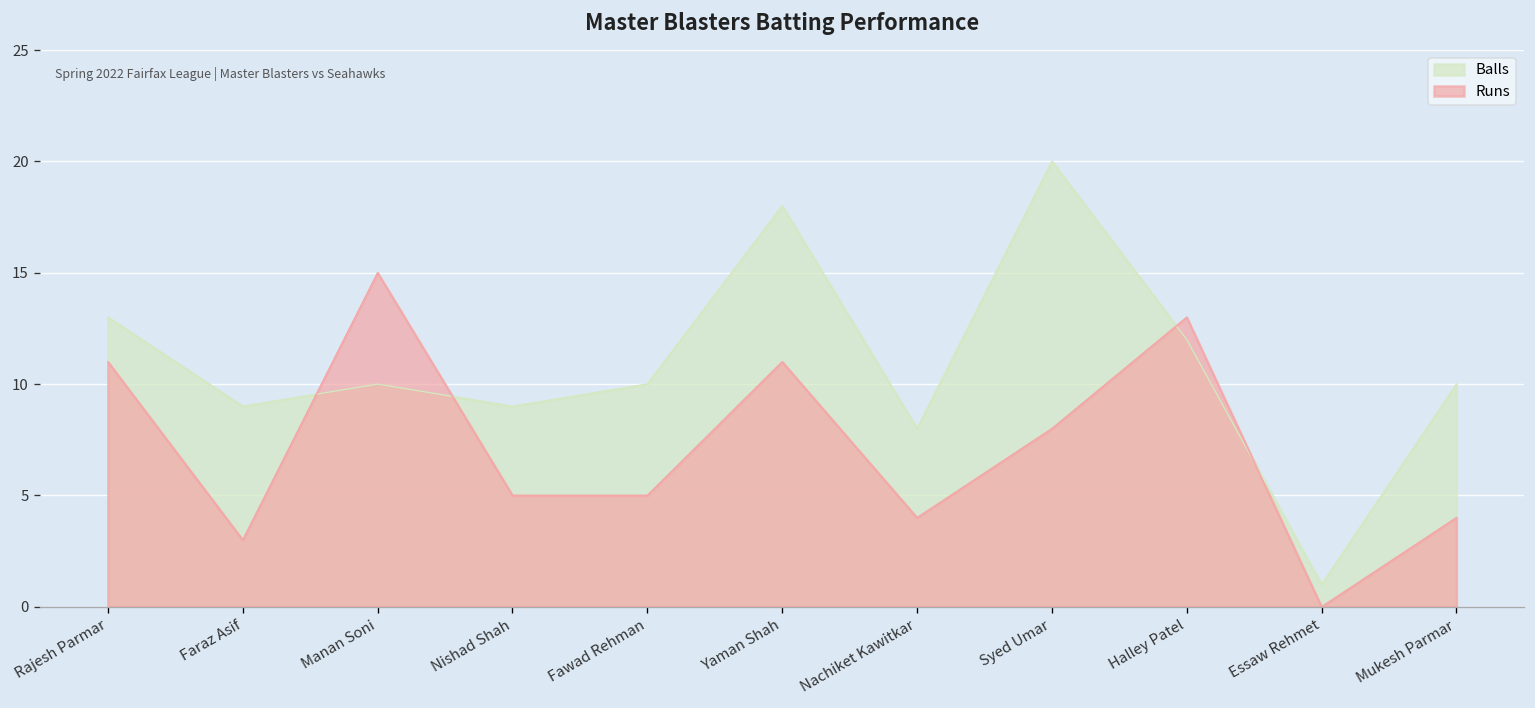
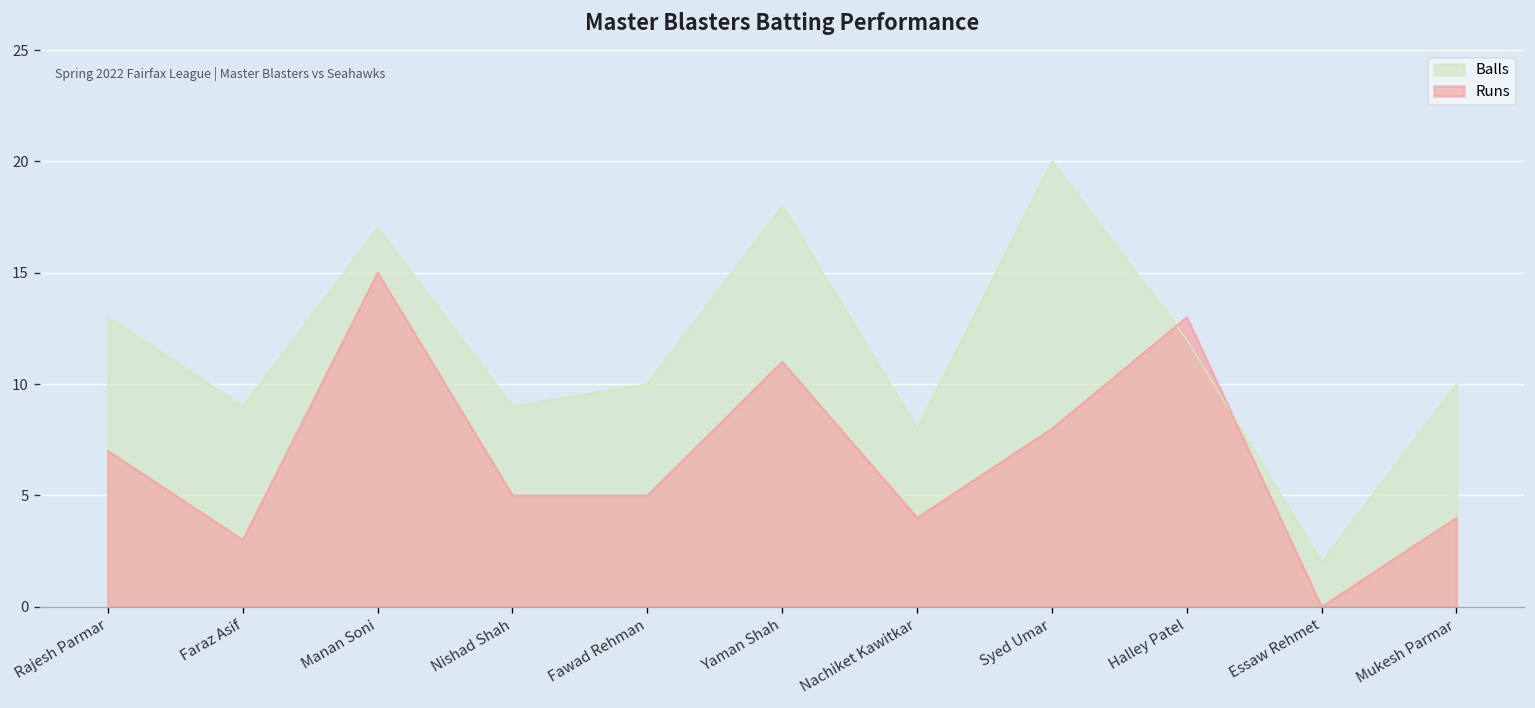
  {
    "Balls": {
      "Rajesh Parmar": 13,
      "Faraz Asif": 9,
-     "Manan Soni": 10,
+     "Manan Soni": 17,
      "Nishad Shah": 9,
      "Fawad Rehman": 10,
      "Yaman Shah": 18,
      "Nachiket Kawitkar": 8,
      "Syed Umar": 20,
      "Halley Patel": 12,
-     "Essaw Rehmet": 1,
+     "Essaw Rehmet": 2,
      "Mukesh Parmar": 10
    },
    "Runs": {
-     "Rajesh Parmar": 11,
+     "Rajesh Parmar": 7,
      "Faraz Asif": 3,
      "Manan Soni": 15,
      "Nishad Shah": 5,
      "Fawad Rehman": 5,
      "Yaman Shah": 11,
      "Nachiket Kawitkar": 4,
      "Syed Umar": 8,
      "Halley Patel": 13,
      "Essaw Rehmet": 0,
      "Mukesh Parmar": 4
    }
  }
